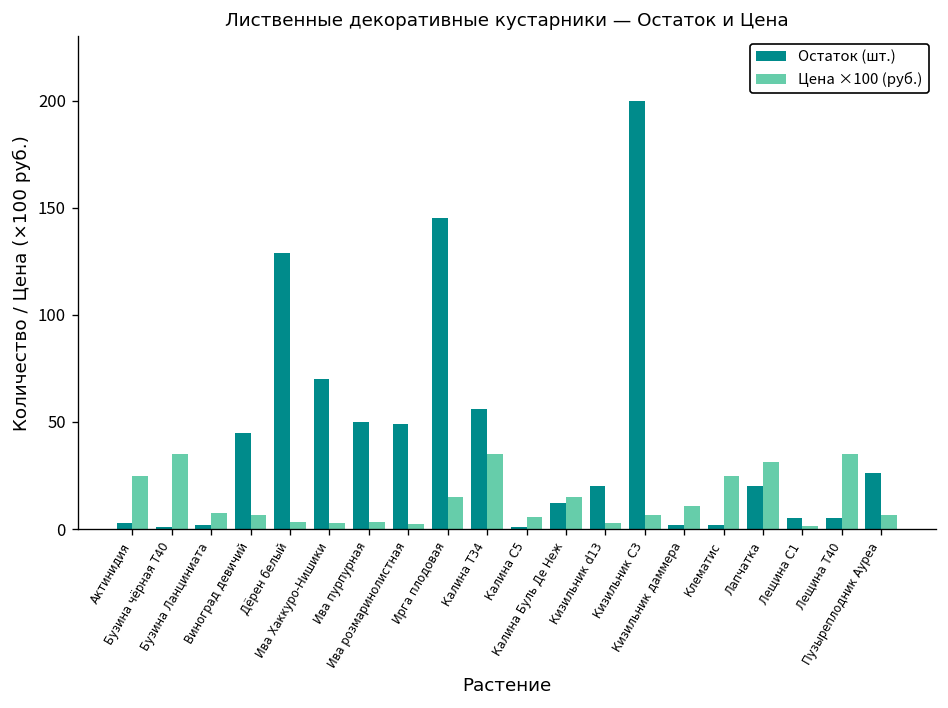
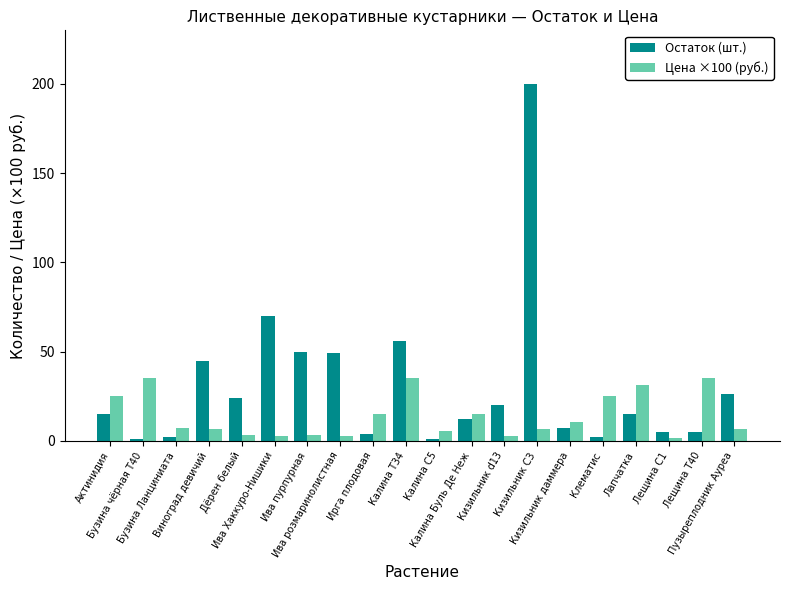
  {
    "Остаток (шт.)": {
-     "Актинидия": 3,
+     "Актинидия": 15,
      "Бузина Ланциниата": 2,
      "Виноград девичий": 45,
-     "Дёрен белый": 129,
+     "Дёрен белый": 24,
      "Ива Хаккуро-Нишики": 70,
      "Ива пурпурная": 50,
      "Ива розмаринолистная": 49,
-     "Ирга плодовая": 145,
+     "Ирга плодовая": 4,
      "Калина Т34": 56,
      "Калина Буль Де Неж": 12,
      "Кизильник d13": 20,
      "Кизильник С3": 200,
-     "Кизильник даммера": 2,
+     "Кизильник даммера": 7,
      "Клематис": 2,
-     "Лапчатка": 20,
+     "Лапчатка": 15,
      "Лещина С1": 5,
      "Лещина Т40": 5,
      "Пузыреплодник Ауреа": 26
    },
    "Цена ×100 (руб.)": {
      "Актинидия": 25,
      "Бузина чёрная Т40": 35,
      "Бузина Ланциниата": 8,
      "Виноград девичий": 7,
      "Дёрен белый": 4,
      "Ива Хаккуро-Нишики": 3,
      "Ива пурпурная": 3,
      "Ива розмаринолистная": 3,
      "Ирга плодовая": 15,
      "Калина Т34": 35,
      "Калина С5": 6,
      "Калина Буль Де Неж": 15,
      "Кизильник d13": 3,
      "Кизильник С3": 7,
      "Кизильник даммера": 11,
      "Клематис": 25,
      "Лапчатка": 31,
      "Лещина С1": 2,
      "Лещина Т40": 35,
      "Пузыреплодник Ауреа": 7
    }
  }
